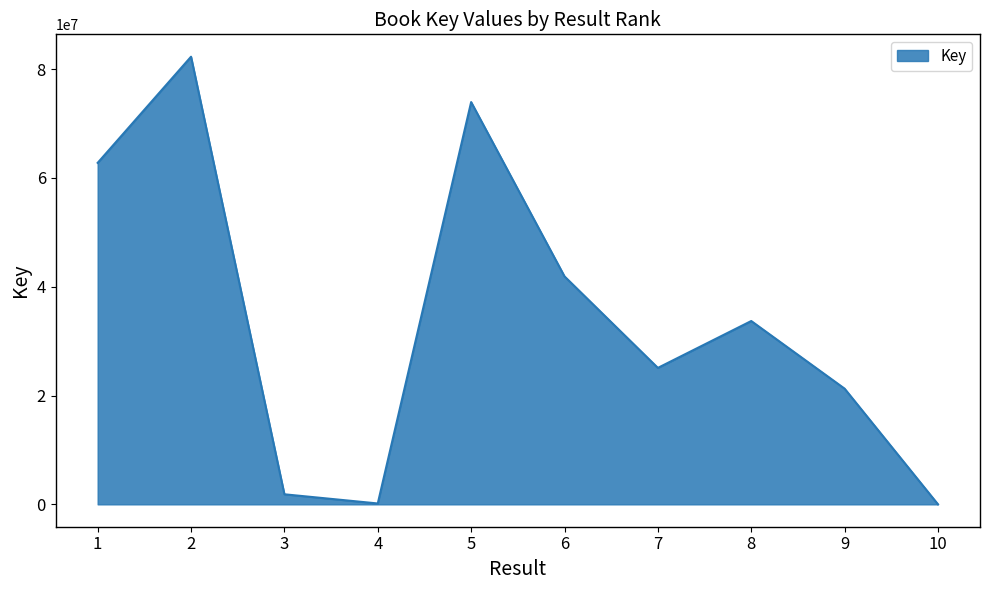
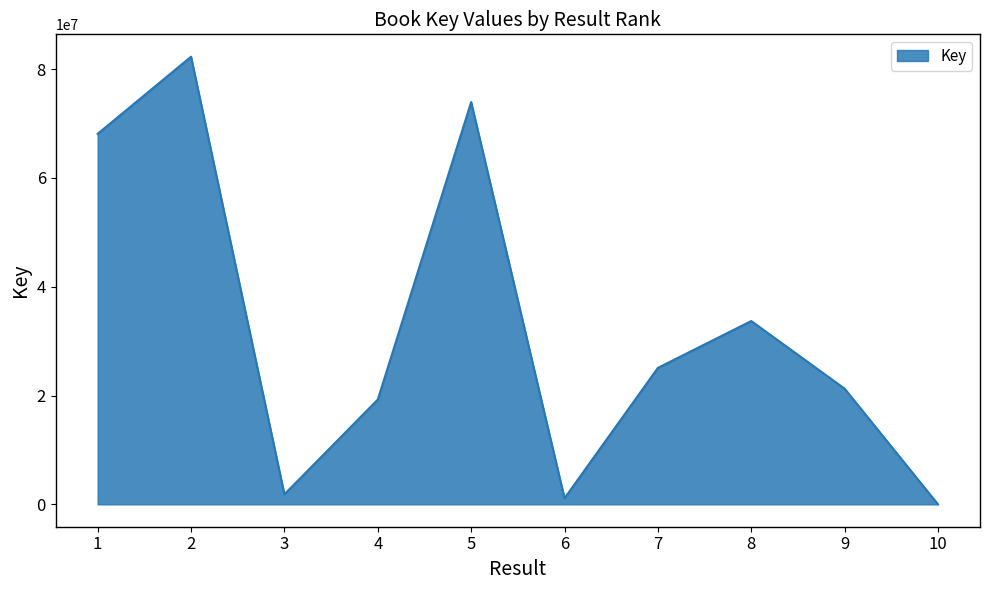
  {
-   "1": 63000000,
+   "1": 68000000,
    "2": 82000000,
    "3": 2000000,
-   "4": 0,
+   "4": 19000000,
    "5": 74000000,
-   "6": 42000000,
+   "6": 1000000,
    "7": 25000000,
    "8": 34000000,
    "9": 21000000,
    "10": 0
  }
